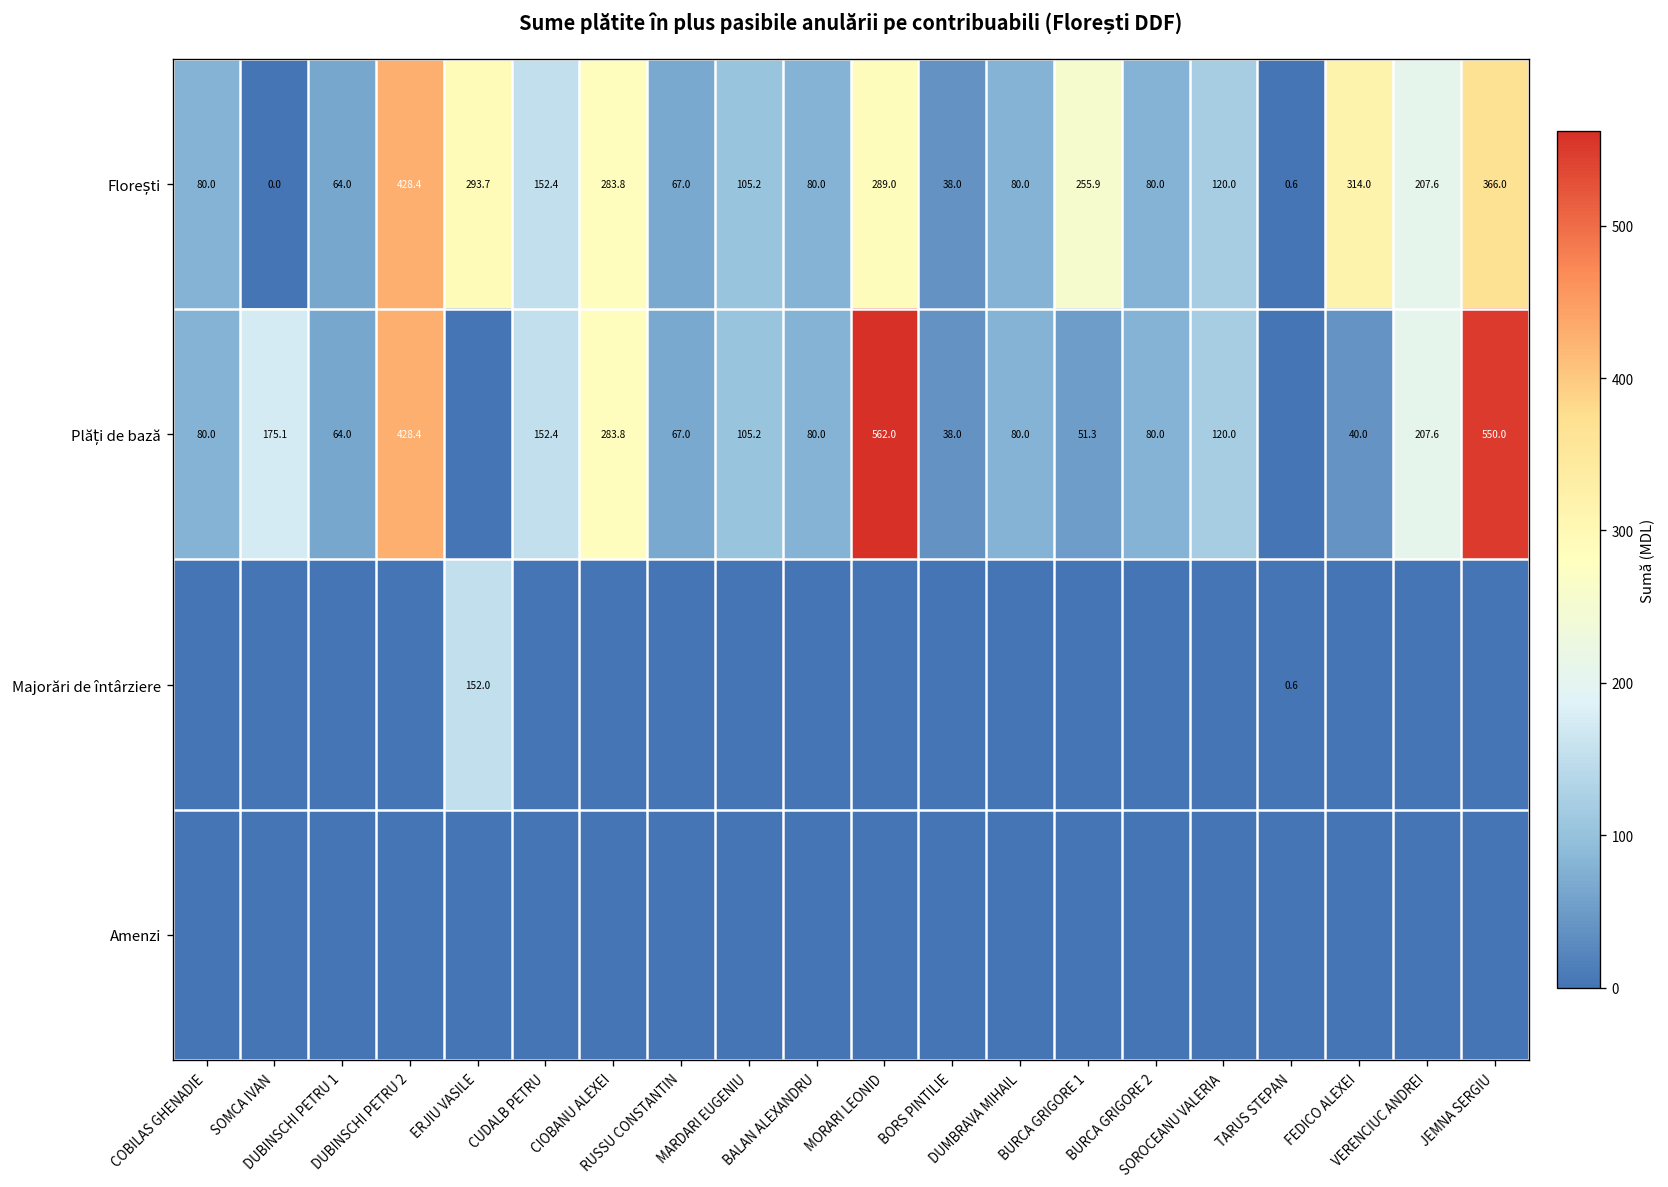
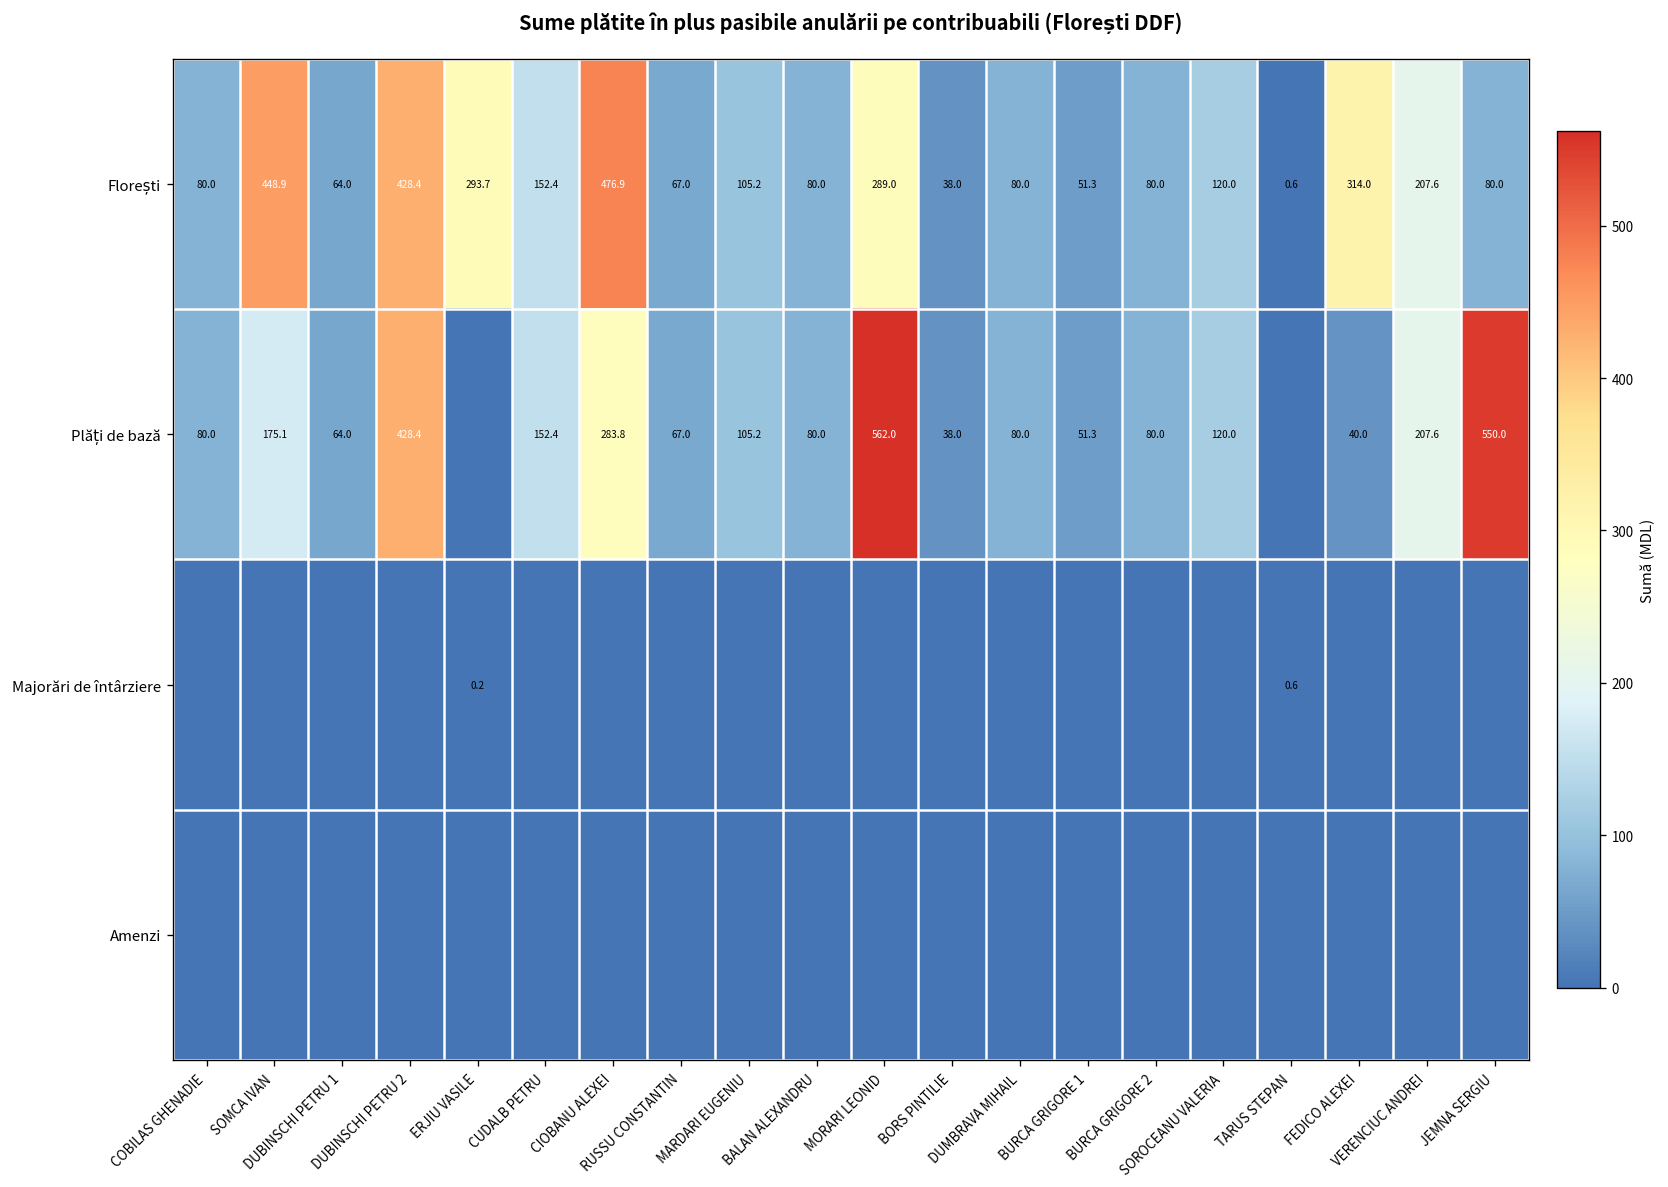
  {
    "Florești": {
      "COBILAS GHENADIE": 80.0,
-     "SOMCA IVAN": 0.0,
+     "SOMCA IVAN": 448.9,
      "DUBINSCHI PETRU 1": 64.0,
      "DUBINSCHI PETRU 2": 428.4,
      "ERJIU VASILE": 293.7,
      "CUDALB PETRU": 152.4,
-     "CIOBANU ALEXEI": 283.8,
+     "CIOBANU ALEXEI": 476.9,
      "RUSSU CONSTANTIN": 67.0,
      "MARDARI EUGENIU": 105.2,
      "BALAN ALEXANDRU": 80.0,
      "MORARI LEONID": 289.0,
      "BORS PINTILIE": 38.0,
      "DUMBRAVA MIHAIL": 80.0,
-     "BURCA GRIGORE 1": 255.9,
+     "BURCA GRIGORE 1": 51.3,
      "BURCA GRIGORE 2": 80.0,
      "SOROCEANU VALERIA": 120.0,
      "TARUS STEPAN": 0.6,
      "FEDICO ALEXEI": 314.0,
      "VERENCIUC ANDREI": 207.6,
-     "JEMNA SERGIU": 366.0
+     "JEMNA SERGIU": 80.0
    },
    "Plăți de bază": {
      "COBILAS GHENADIE": 80.0,
      "SOMCA IVAN": 175.1,
      "DUBINSCHI PETRU 1": 64.0,
      "DUBINSCHI PETRU 2": 428.4,
      "CUDALB PETRU": 152.4,
      "CIOBANU ALEXEI": 283.8,
      "RUSSU CONSTANTIN": 67.0,
      "MARDARI EUGENIU": 105.2,
      "BALAN ALEXANDRU": 80.0,
      "MORARI LEONID": 562.0,
      "BORS PINTILIE": 38.0,
      "DUMBRAVA MIHAIL": 80.0,
      "BURCA GRIGORE 1": 51.3,
      "BURCA GRIGORE 2": 80.0,
      "SOROCEANU VALERIA": 120.0,
      "FEDICO ALEXEI": 40.0,
      "VERENCIUC ANDREI": 207.6,
      "JEMNA SERGIU": 550.0
    },
    "Majorări de întârziere": {
-     "ERJIU VASILE": 152.0,
+     "ERJIU VASILE": 0.2,
      "TARUS STEPAN": 0.6
    }
  }
